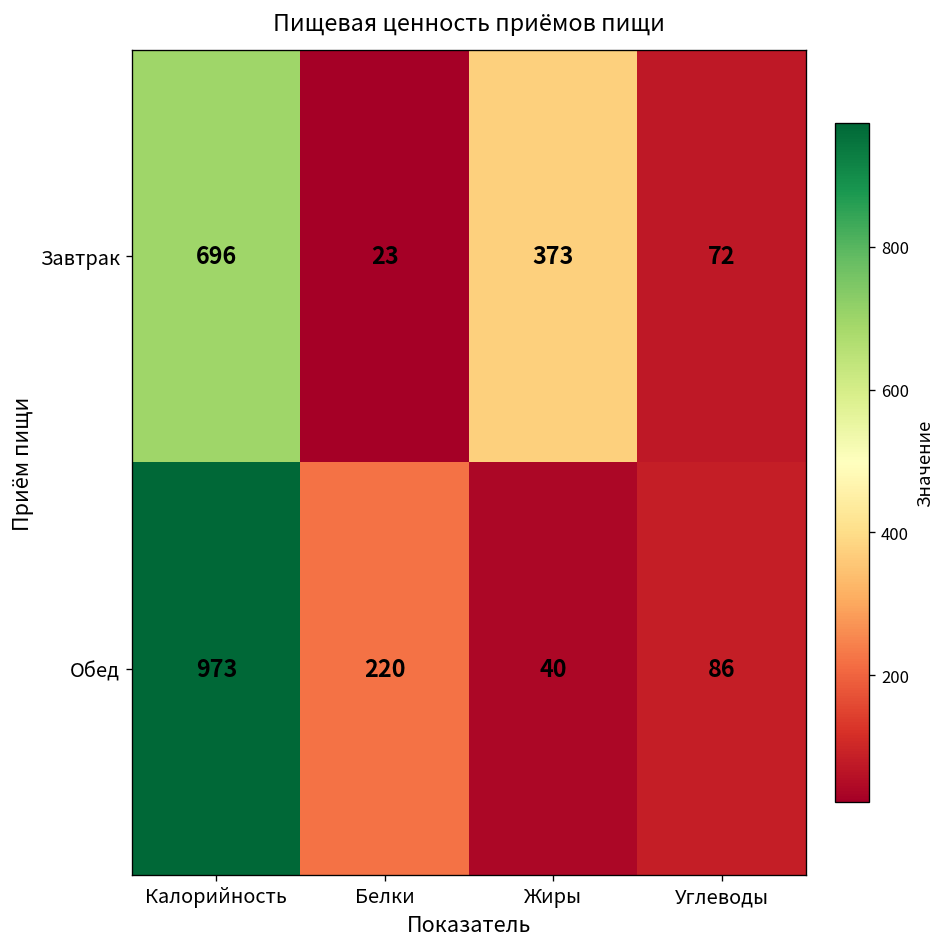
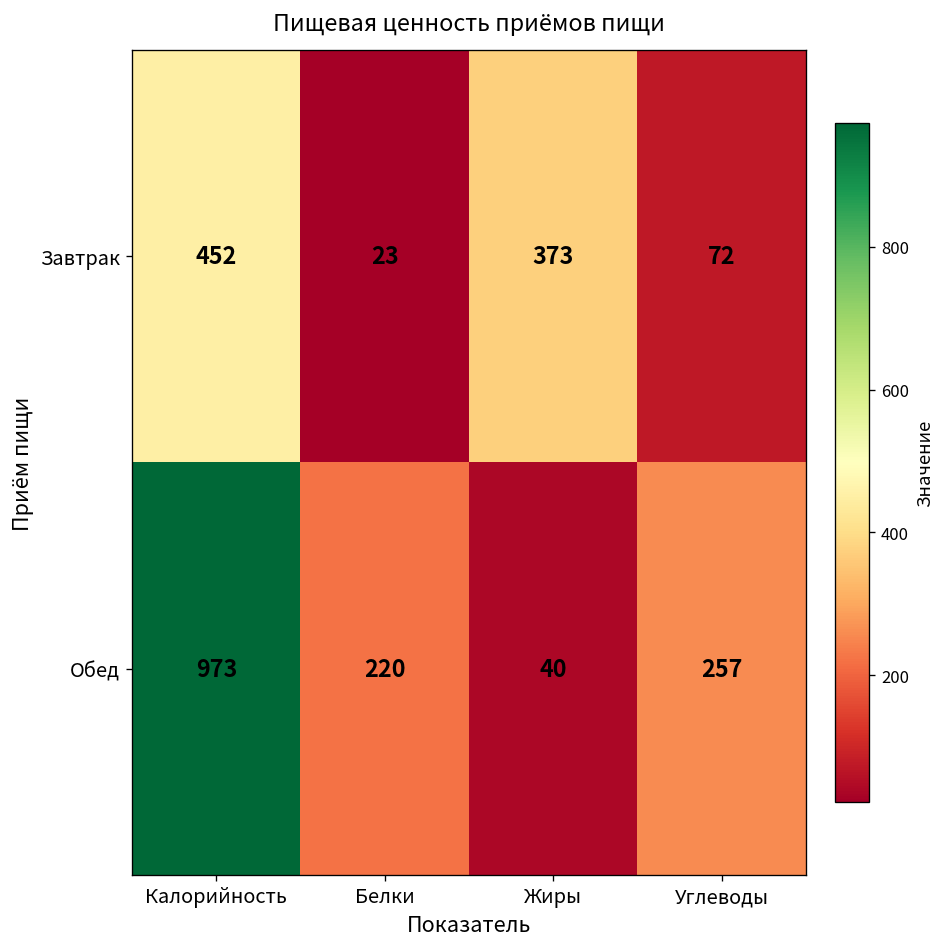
  {
    "Завтрак": {
-     "Калорийность": 696,
+     "Калорийность": 452,
      "Белки": 23,
      "Жиры": 373,
      "Углеводы": 72
    },
    "Обед": {
      "Калорийность": 973,
      "Белки": 220,
      "Жиры": 40,
-     "Углеводы": 86
+     "Углеводы": 257
    }
  }
